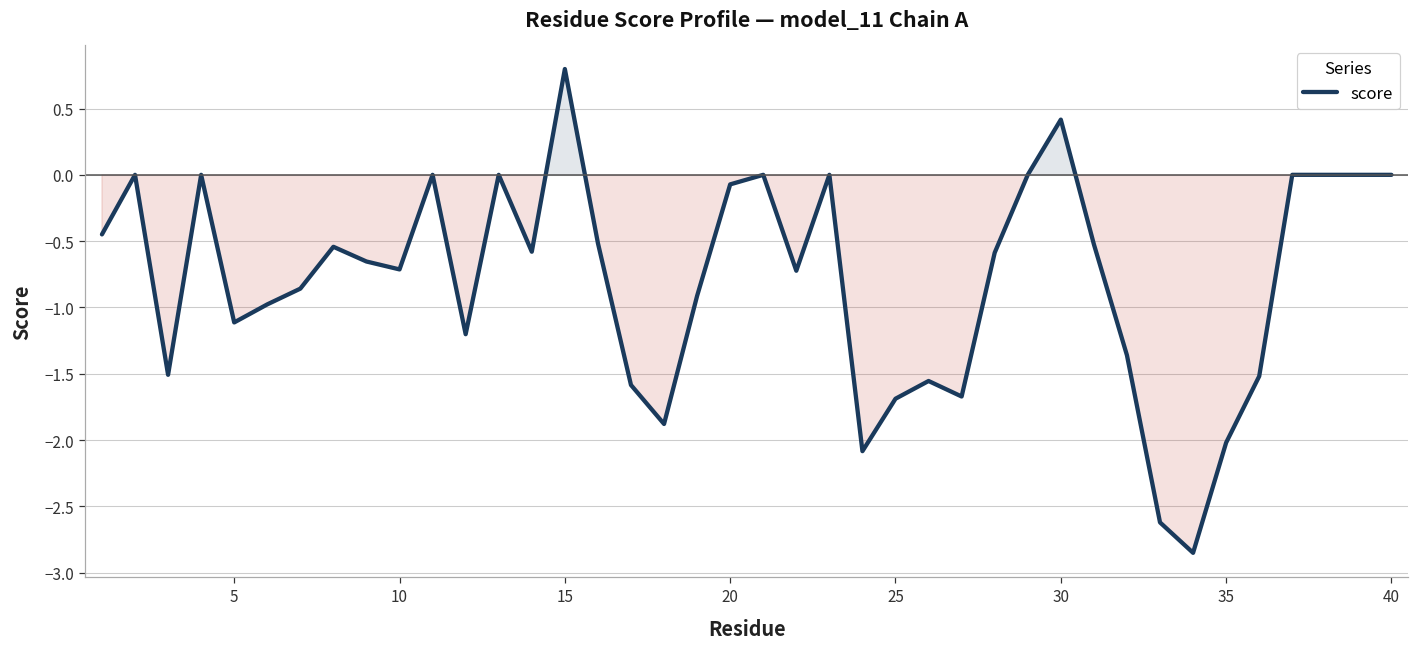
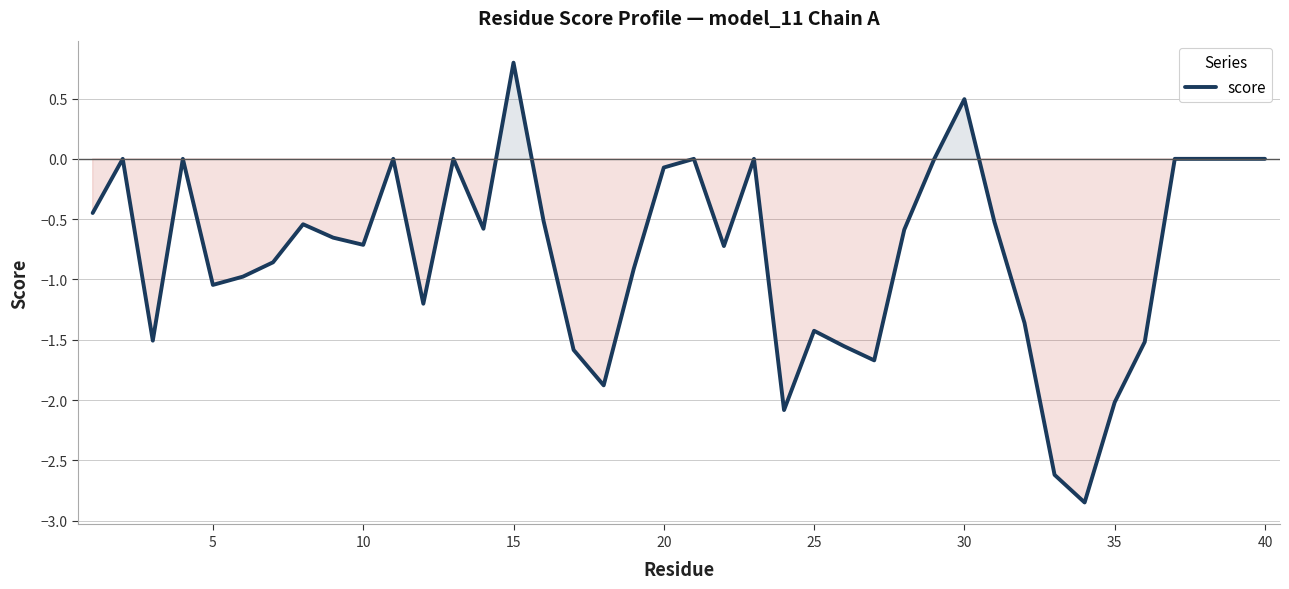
  {
-   "5": -1.11,
+   "5": -1.05,
    "10": -0.71,
    "15": 0.80,
    "20": -0.07,
-   "25": -1.69,
-   "30": 0.42,
+   "25": -1.43,
+   "30": 0.50,
    "35": -2.02,
    "40": 0.00
  }
